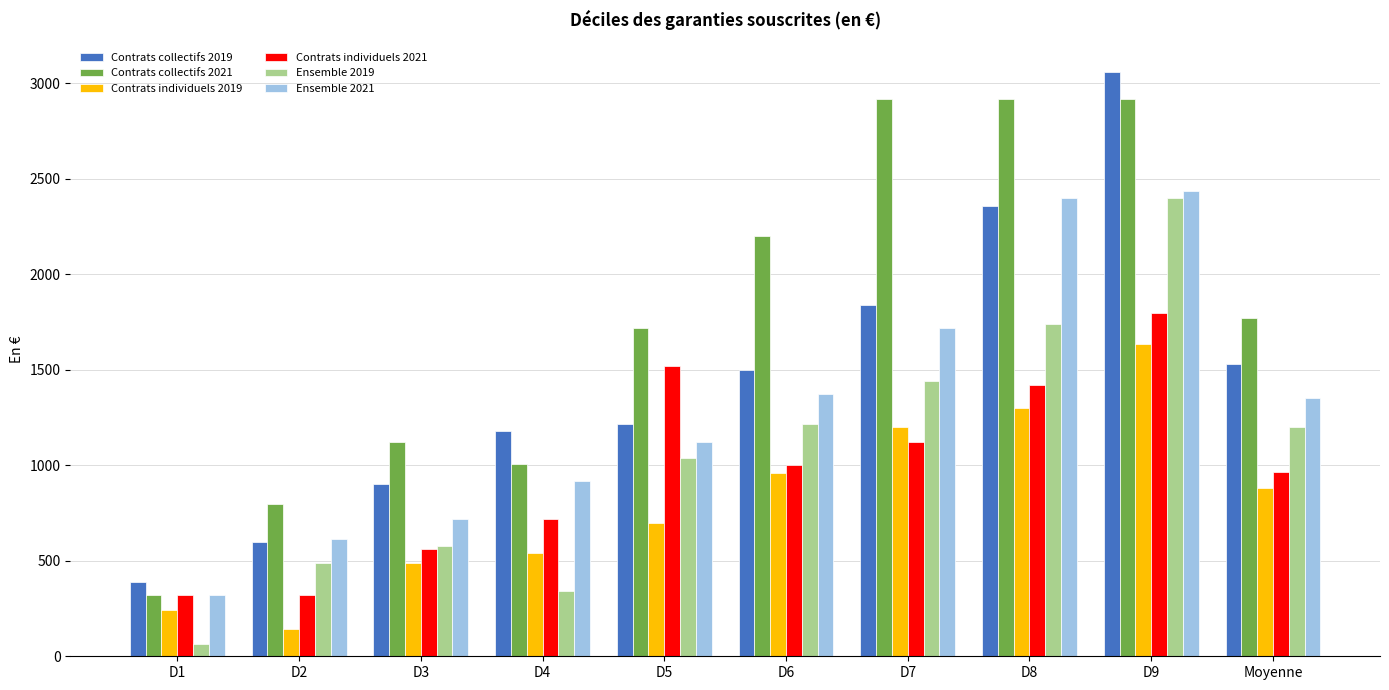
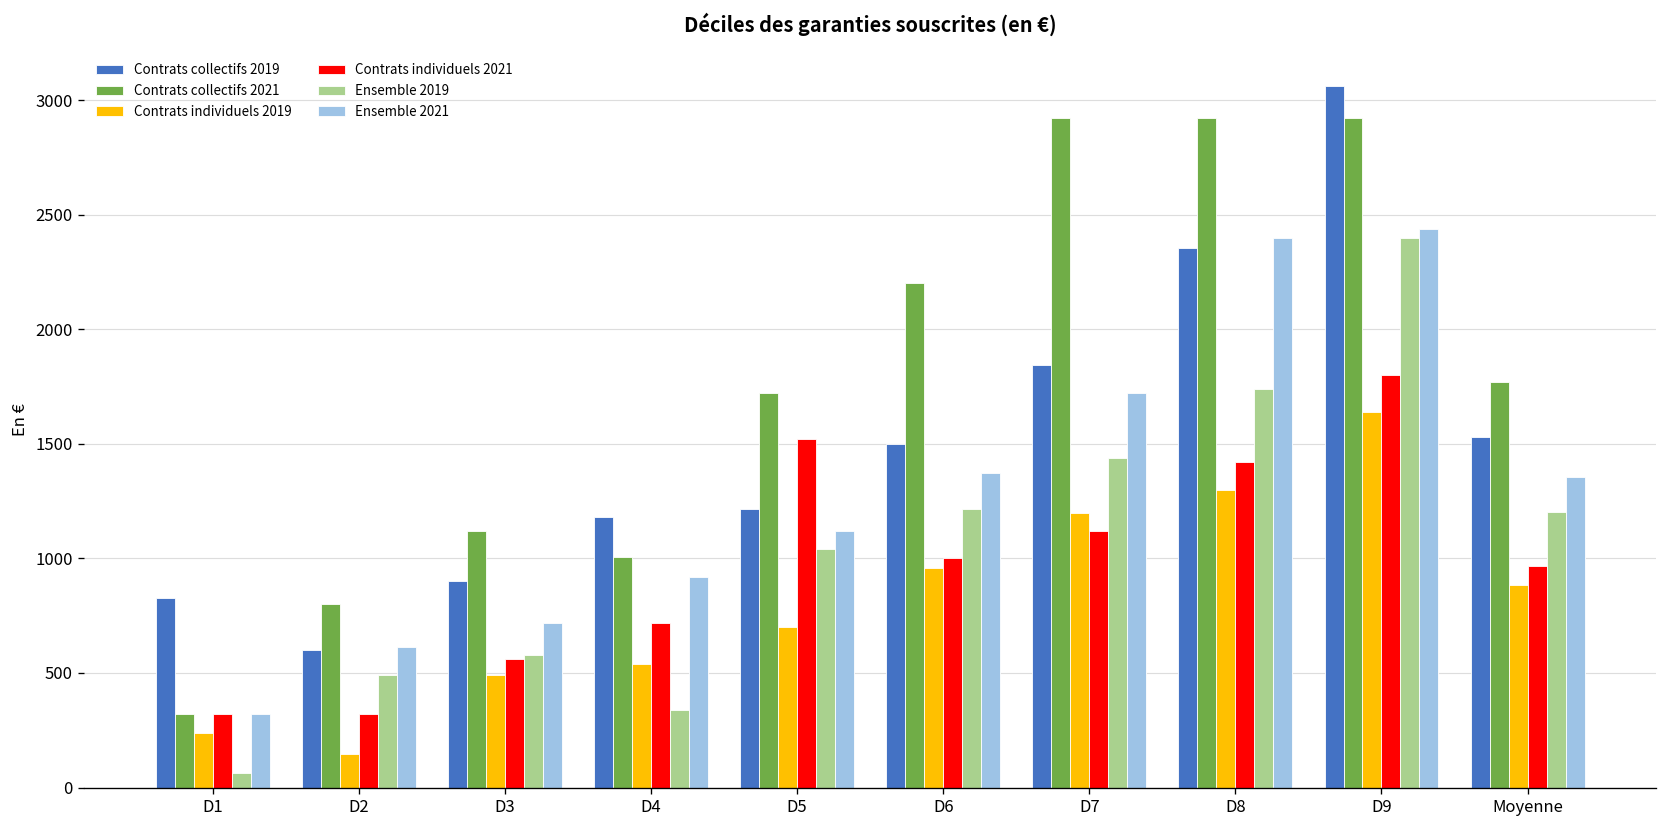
  {
    "Contrats collectifs 2019": {
-     "D1": 390,
+     "D1": 830,
      "D2": 600,
      "D3": 900,
      "D4": 1180,
      "D5": 1220,
      "D6": 1500,
      "D7": 1840,
      "D8": 2360,
      "D9": 3060,
      "Moyenne": 1530
    },
    "Contrats collectifs 2021": {
      "D1": 320,
      "D2": 800,
      "D3": 1120,
      "D4": 1010,
      "D5": 1720,
      "D6": 2200,
      "D7": 2920,
      "D8": 2920,
      "D9": 2920,
      "Moyenne": 1770
    },
    "Contrats individuels 2019": {
      "D1": 240,
      "D2": 150,
      "D3": 490,
      "D4": 540,
      "D5": 700,
      "D6": 960,
      "D7": 1200,
      "D8": 1300,
      "D9": 1640,
      "Moyenne": 880
    },
    "Contrats individuels 2021": {
      "D1": 320,
      "D2": 320,
      "D3": 560,
      "D4": 720,
      "D5": 1520,
      "D6": 1000,
      "D7": 1120,
      "D8": 1420,
      "D9": 1800,
      "Moyenne": 970
    },
    "Ensemble 2019": {
      "D1": 60,
      "D2": 490,
      "D3": 580,
      "D4": 340,
      "D5": 1040,
      "D6": 1220,
      "D7": 1440,
      "D8": 1740,
      "D9": 2400,
      "Moyenne": 1200
    },
    "Ensemble 2021": {
      "D1": 320,
      "D2": 610,
      "D3": 720,
      "D4": 920,
      "D5": 1120,
      "D6": 1370,
      "D7": 1720,
      "D8": 2400,
      "D9": 2440,
      "Moyenne": 1350
    }
  }
